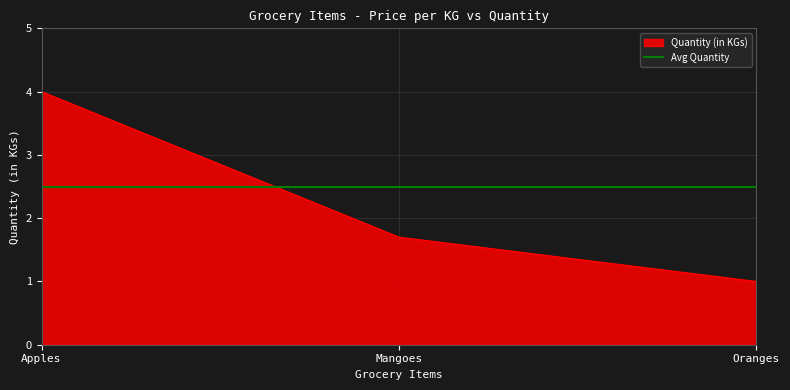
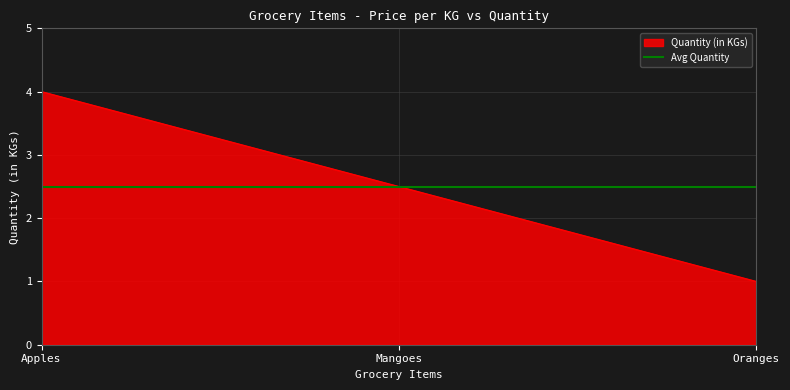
  {
    "Apples": 4.0,
-   "Mangoes": 1.7,
+   "Mangoes": 2.5,
    "Oranges": 1.0
  }
